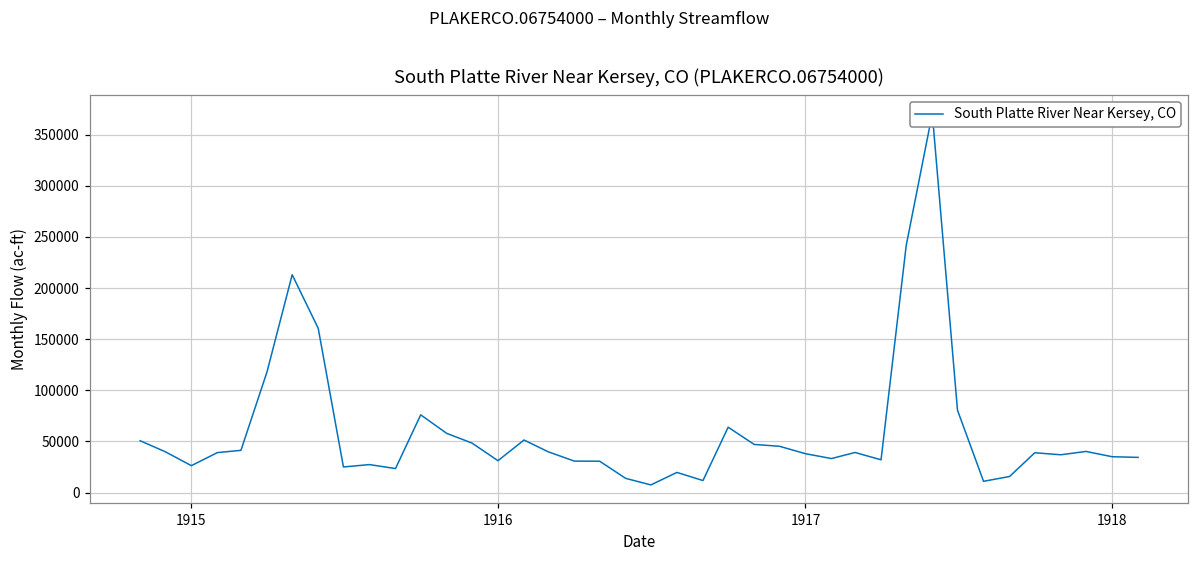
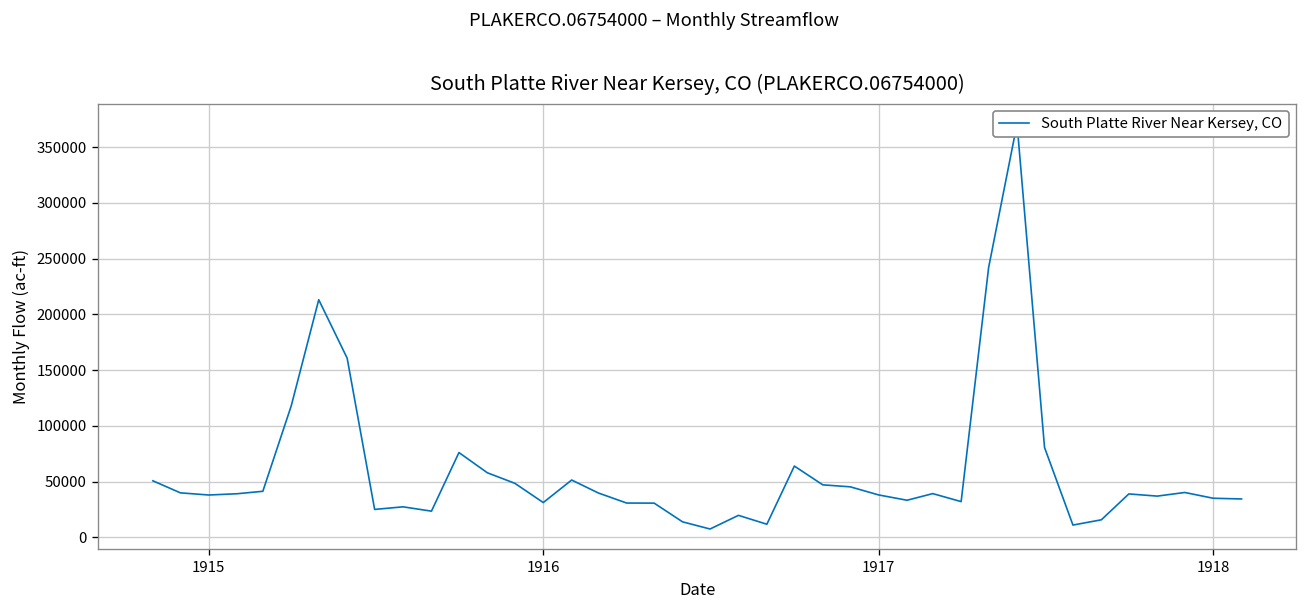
  {
-   "1915": 30000,
+   "1915": 40000,
    "1916": 30000,
    "1917": 40000,
    "1918": 40000
  }
